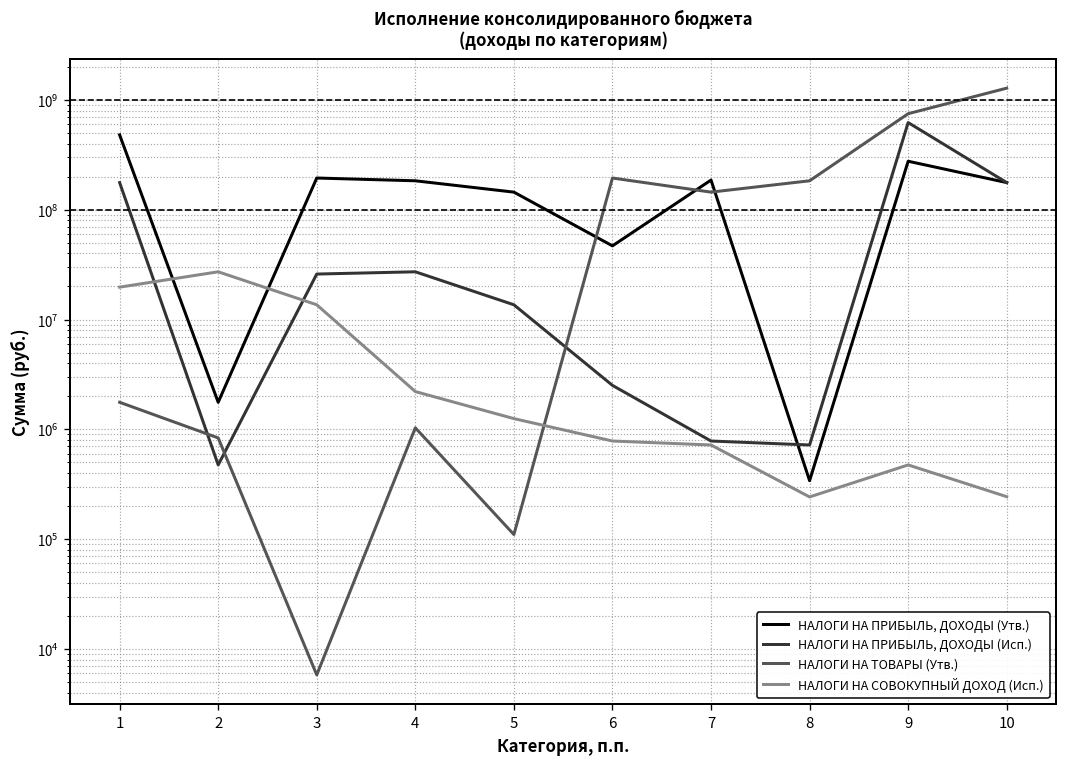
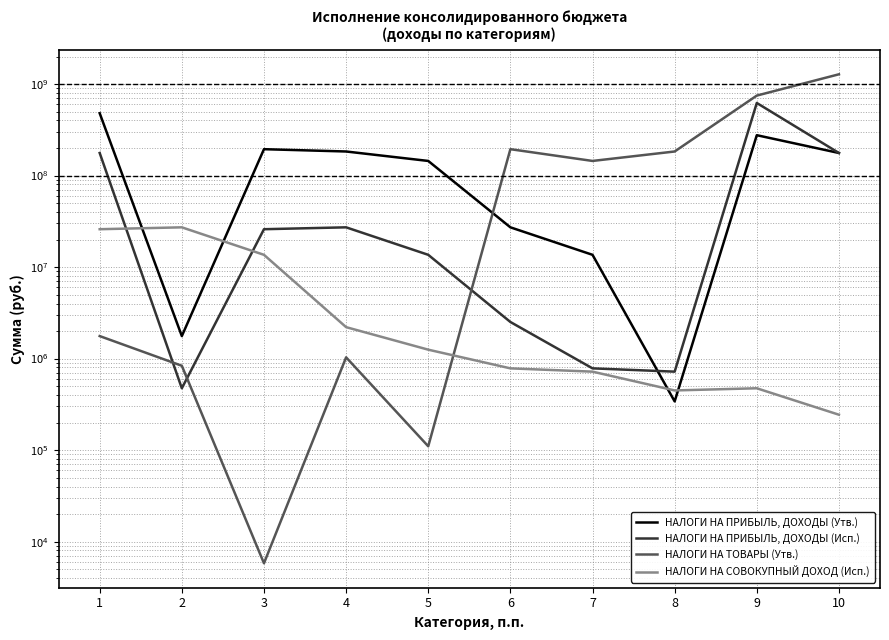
  {
    "НАЛОГИ НА ПРИБЫЛЬ, ДОХОДЫ (Утв.)": {
      "1": 500000000,
      "2": 1800000,
      "3": 190000000,
      "4": 180000000,
      "5": 140000000,
-     "6": 50000000,
-     "7": 190000000,
+     "6": 27000000,
+     "7": 14000000,
      "8": 340000,
      "9": 280000000
    },
    "НАЛОГИ НА СОВОКУПНЫЙ ДОХОД (Исп.)": {
-     "1": 20000000,
+     "1": 26000000,
      "2": 27000000,
      "3": 14000000,
      "4": 2200000,
      "5": 1300000,
      "6": 800000,
      "7": 700000,
-     "8": 240000,
+     "8": 400000,
      "9": 500000,
      "10": 240000
    }
  }
